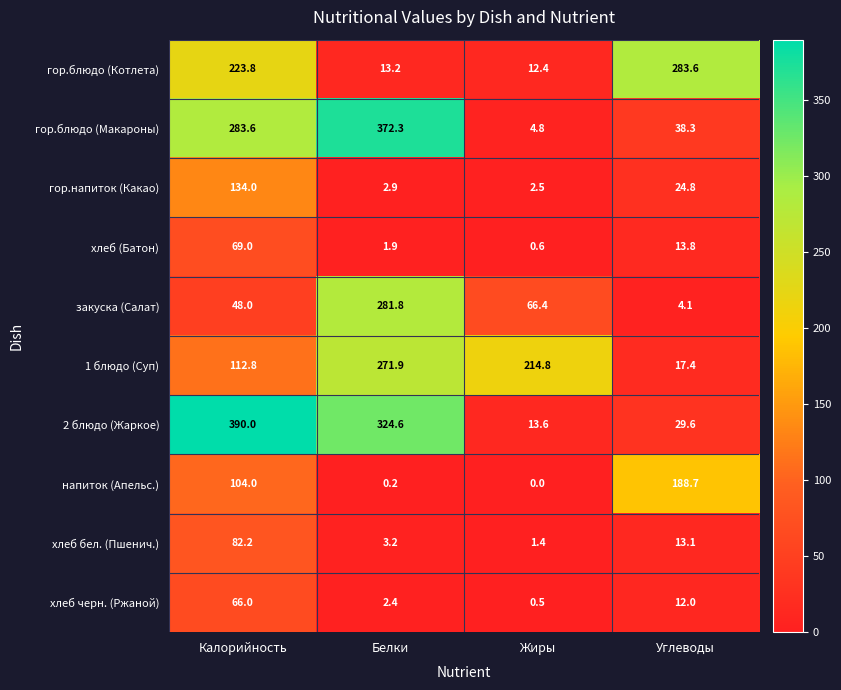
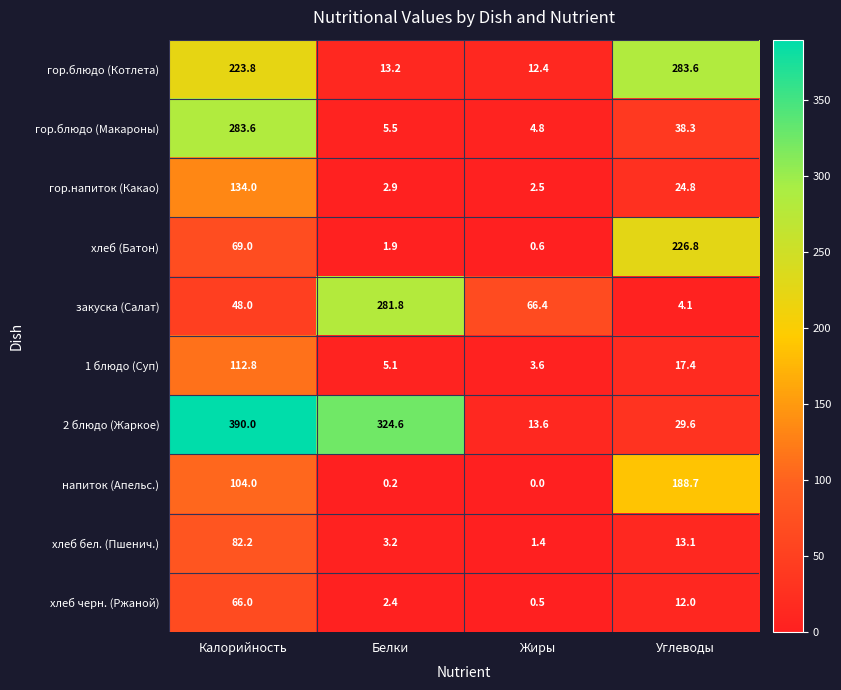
  {
    "гор.блюдо (Котлета)": {
      "Калорийность": 223.8,
      "Белки": 13.2,
      "Жиры": 12.4,
      "Углеводы": 283.6
    },
    "гор.блюдо (Макароны)": {
      "Калорийность": 283.6,
-     "Белки": 372.3,
+     "Белки": 5.5,
      "Жиры": 4.8,
      "Углеводы": 38.3
    },
    "гор.напиток (Какао)": {
      "Калорийность": 134.0,
      "Белки": 2.9,
      "Жиры": 2.5,
      "Углеводы": 24.8
    },
    "хлеб (Батон)": {
      "Калорийность": 69.0,
      "Белки": 1.9,
      "Жиры": 0.6,
-     "Углеводы": 13.8
+     "Углеводы": 226.8
    },
    "закуска (Салат)": {
      "Калорийность": 48.0,
      "Белки": 281.8,
      "Жиры": 66.4,
      "Углеводы": 4.1
    },
    "1 блюдо (Суп)": {
      "Калорийность": 112.8,
-     "Белки": 271.9,
-     "Жиры": 214.8,
+     "Белки": 5.1,
+     "Жиры": 3.6,
      "Углеводы": 17.4
    },
    "2 блюдо (Жаркое)": {
      "Калорийность": 390.0,
      "Белки": 324.6,
      "Жиры": 13.6,
      "Углеводы": 29.6
    },
    "напиток (Апельс.)": {
      "Калорийность": 104.0,
      "Белки": 0.2,
      "Жиры": 0.0,
      "Углеводы": 188.7
    },
    "хлеб бел. (Пшенич.)": {
      "Калорийность": 82.2,
      "Белки": 3.2,
      "Жиры": 1.4,
      "Углеводы": 13.1
    },
    "хлеб черн. (Ржаной)": {
      "Калорийность": 66.0,
      "Белки": 2.4,
      "Жиры": 0.5,
      "Углеводы": 12.0
    }
  }
